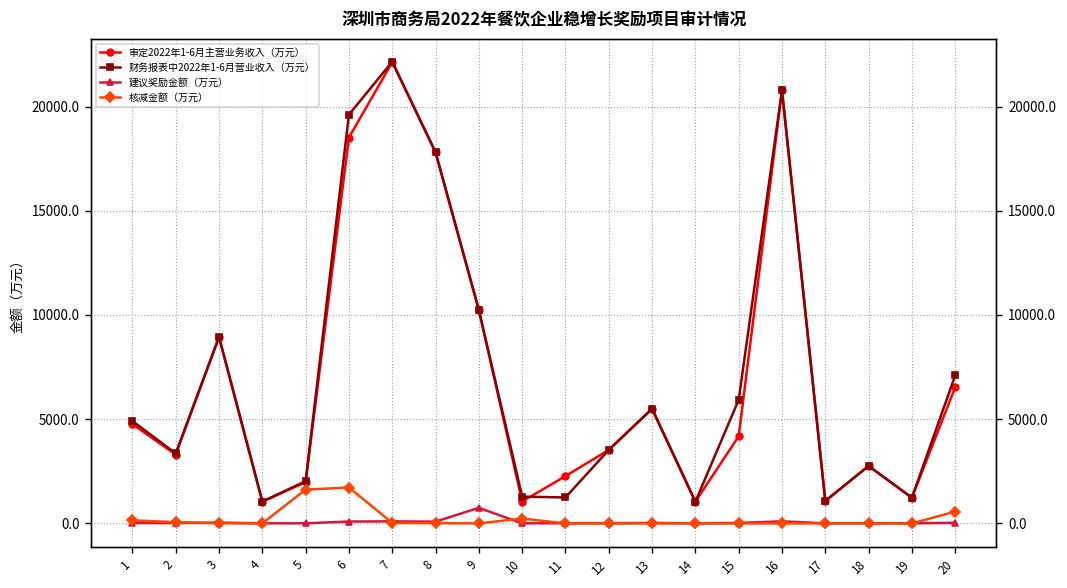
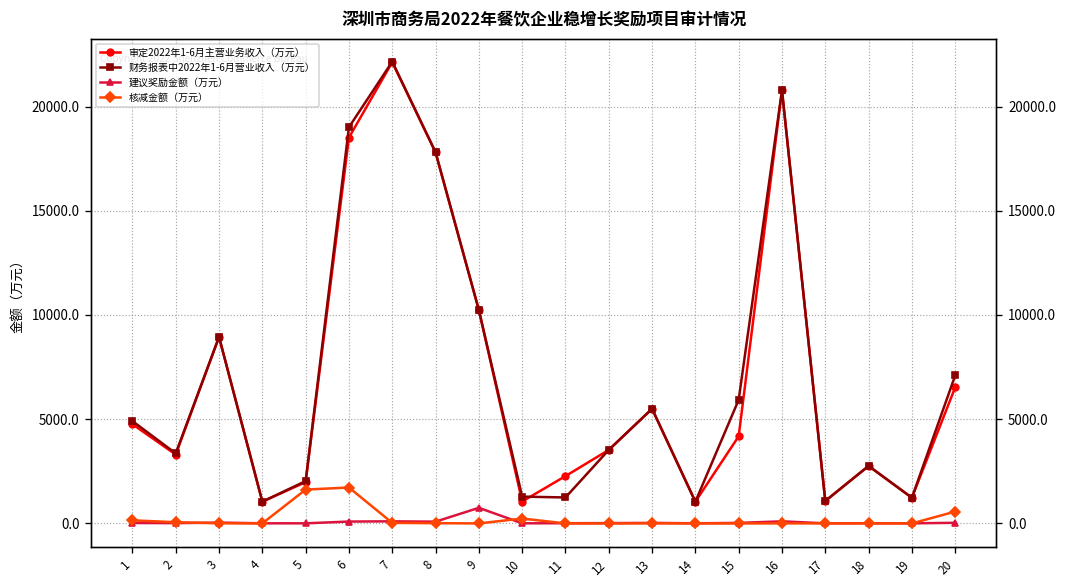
  {
    "审定2022年1-6月主营业务收入（万元）": {
      "1": 4800,
      "6": 18500,
      "10": 1100,
      "11": 2300,
      "15": 4200,
      "20": 6500
    },
    "财务报表中2022年1-6月营业收入（万元）": {
      "1": 4900,
-     "6": 19600,
+     "6": 19000,
      "10": 1300,
      "11": 1200,
      "15": 5900,
      "20": 7100
    },
    "建议奖励金额（万元）": {
      "5": 0,
      "6": 100,
      "9": 700,
      "10": 0,
      "20": 0
    },
    "核减金额（万元）": {
      "5": 1600,
      "6": 1700,
      "9": 0,
      "10": 200,
      "20": 600
    }
  }
